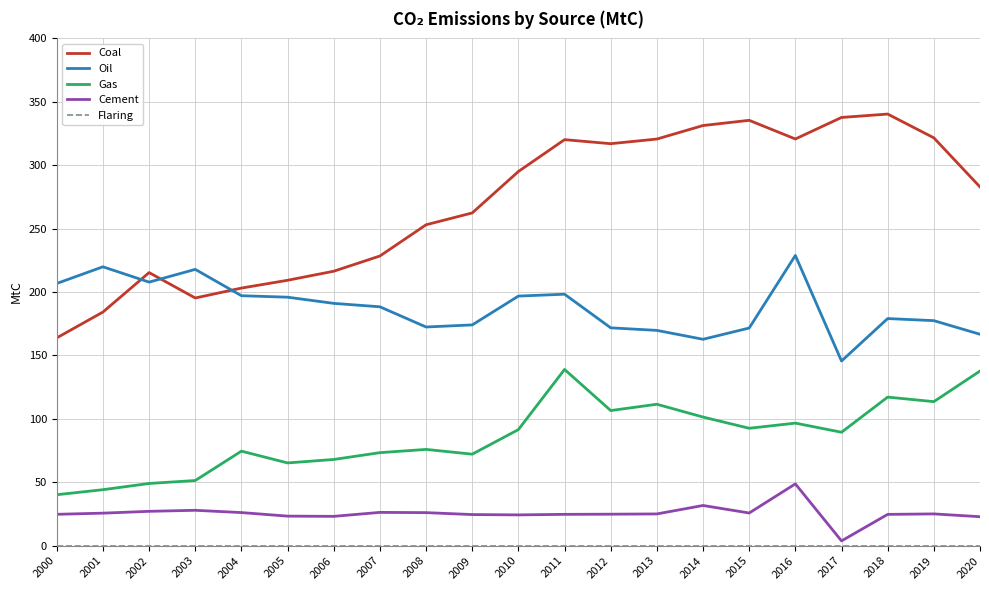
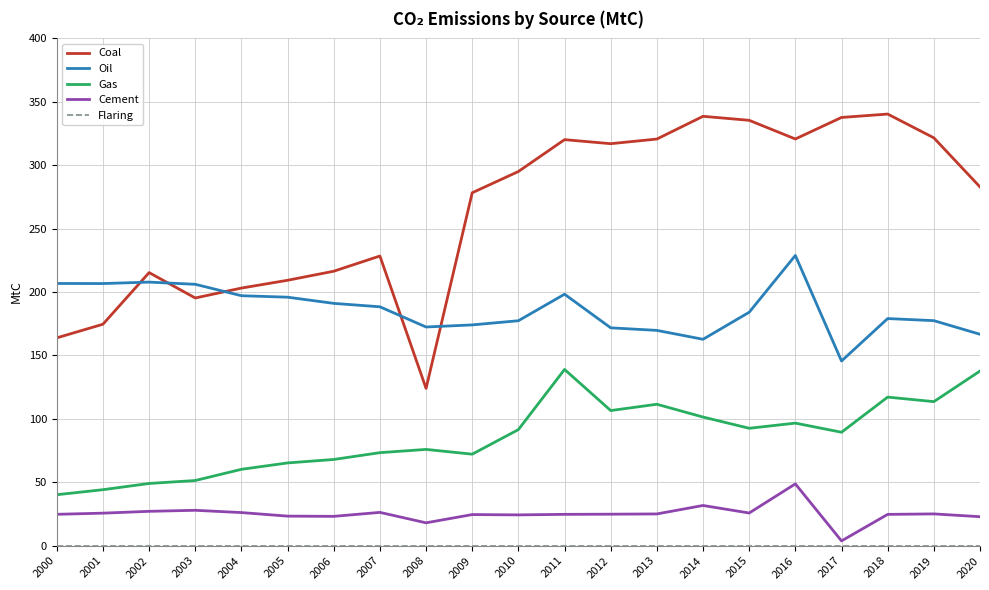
  {
    "Coal": {
      "2000": 164,
-     "2001": 184,
+     "2001": 175,
      "2002": 215,
      "2003": 195,
      "2004": 203,
      "2005": 209,
      "2006": 216,
      "2007": 228,
-     "2008": 253,
-     "2009": 262,
+     "2008": 124,
+     "2009": 278,
      "2010": 295,
      "2011": 320,
      "2012": 317,
      "2013": 321,
-     "2014": 331,
+     "2014": 339,
      "2015": 335,
      "2016": 321,
      "2017": 338,
      "2018": 340,
      "2019": 322,
      "2020": 283
    },
    "Oil": {
      "2000": 207,
-     "2001": 220,
+     "2001": 207,
      "2002": 208,
-     "2003": 218,
+     "2003": 206,
      "2004": 197,
      "2005": 196,
      "2006": 191,
      "2007": 188,
      "2008": 172,
      "2009": 174,
-     "2010": 197,
+     "2010": 177,
      "2011": 198,
      "2012": 172,
      "2013": 170,
      "2014": 163,
-     "2015": 172,
+     "2015": 184,
      "2016": 229,
      "2017": 146,
      "2018": 179,
      "2019": 177,
      "2020": 167
    },
    "Gas": {
      "2000": 40,
      "2001": 44,
      "2002": 49,
      "2003": 51,
-     "2004": 75,
+     "2004": 60,
      "2005": 65,
      "2006": 68,
      "2007": 73,
      "2008": 76,
      "2009": 72,
      "2010": 92,
      "2011": 139,
      "2012": 107,
      "2013": 112,
      "2014": 101,
      "2015": 93,
      "2016": 97,
      "2017": 89,
      "2018": 117,
      "2019": 114,
      "2020": 138
    },
    "Cement": {
      "2000": 25,
      "2001": 26,
      "2002": 27,
      "2003": 28,
      "2004": 26,
      "2005": 23,
      "2006": 23,
      "2007": 26,
-     "2008": 26,
+     "2008": 18,
      "2009": 25,
      "2010": 24,
      "2011": 25,
      "2012": 25,
      "2013": 25,
      "2014": 32,
      "2015": 26,
      "2016": 49,
      "2017": 4,
      "2018": 25,
      "2019": 25,
      "2020": 23
    },
    "Flaring": {
      "2000": 0,
      "2001": 0,
      "2002": 0,
      "2003": 0,
      "2004": 0,
      "2005": 0,
      "2006": 0,
      "2007": 0,
      "2008": 0,
      "2009": 0,
      "2010": 0,
      "2011": 0,
      "2012": 0,
      "2013": 0,
      "2014": 0,
      "2015": 0,
      "2016": 0,
      "2017": 0,
      "2018": 0,
      "2019": 0,
      "2020": 0
    }
  }
